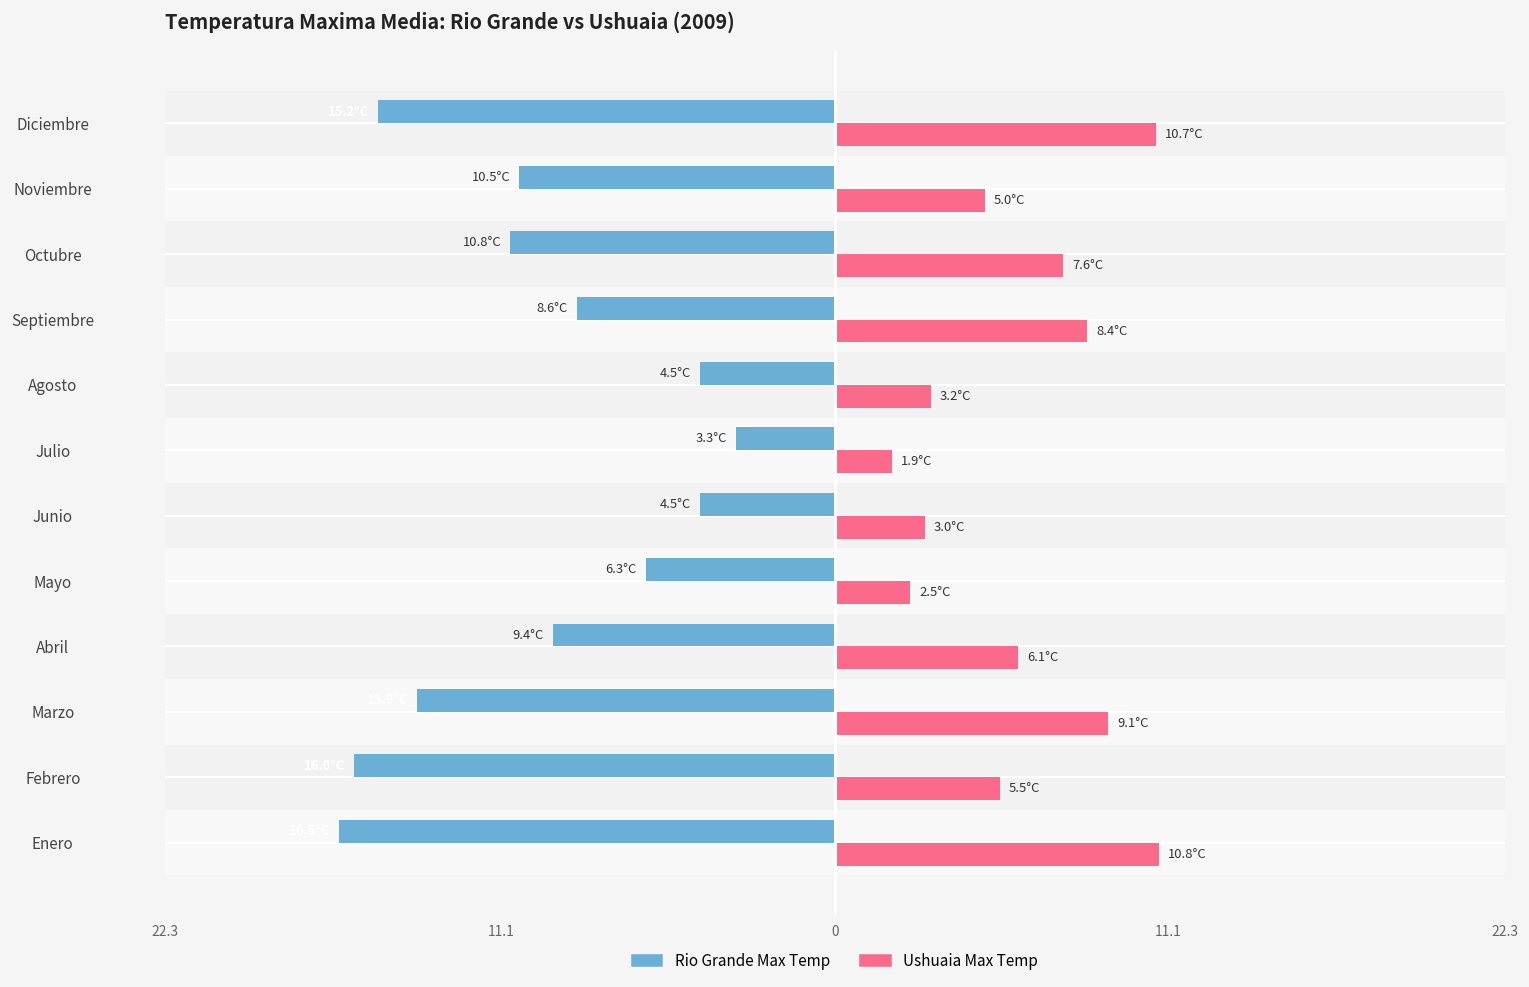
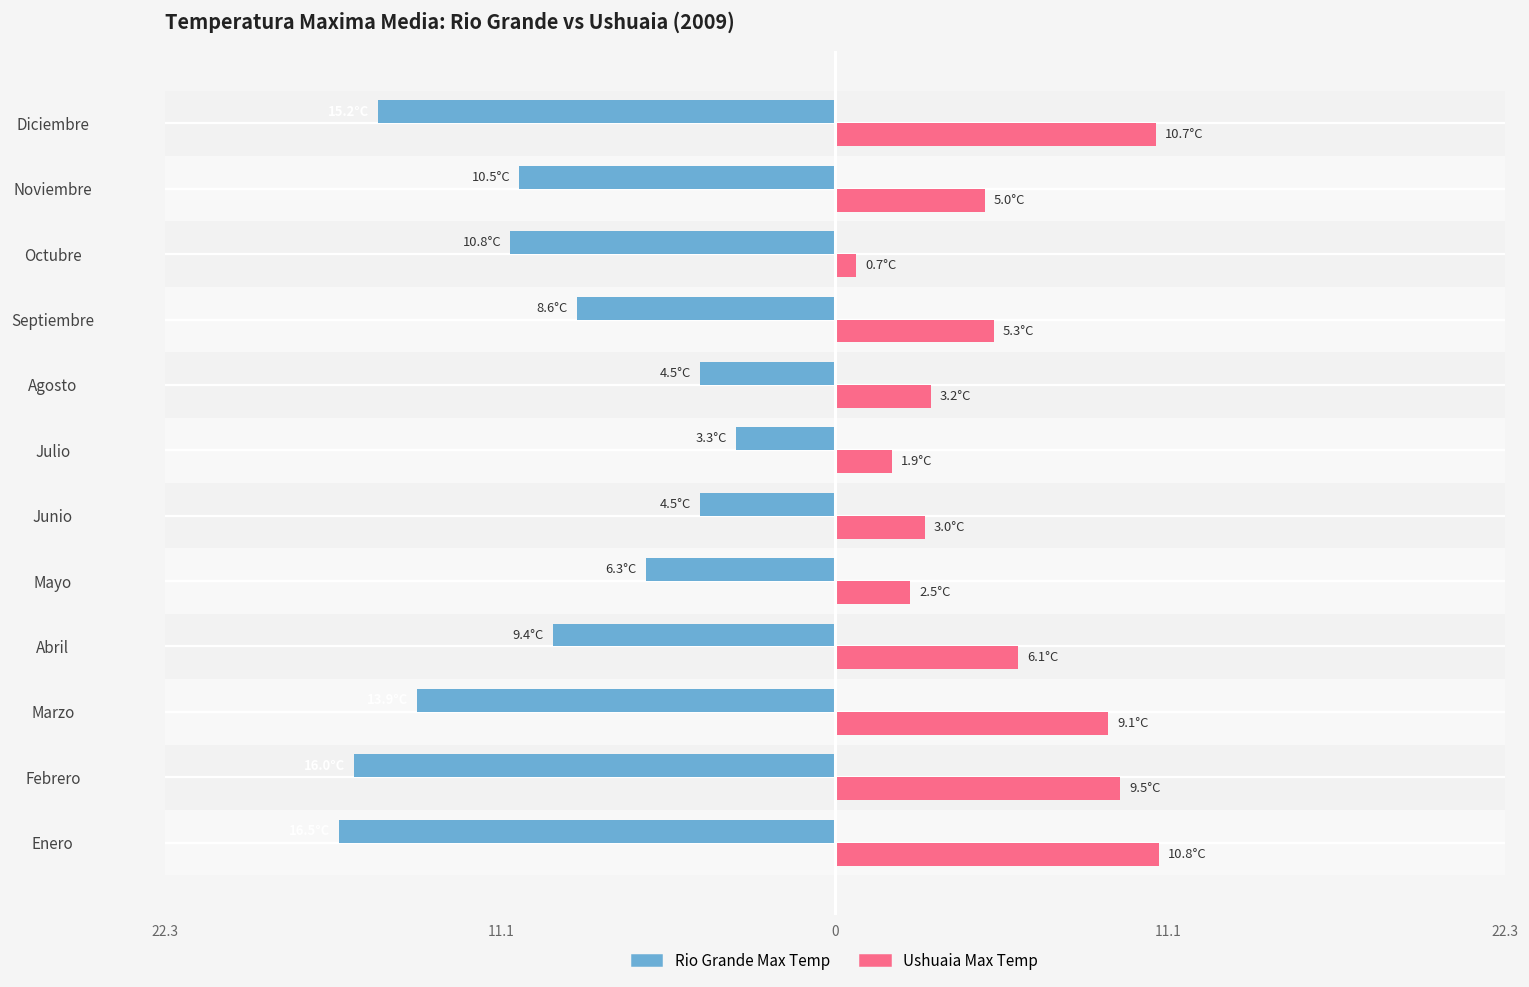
  {
    "Ushuaia Max Temp": {
      "Diciembre": "10.7°C",
      "Noviembre": "5.0°C",
-     "Octubre": "7.6°C",
-     "Septiembre": "8.4°C",
+     "Octubre": "0.7°C",
+     "Septiembre": "5.3°C",
      "Agosto": "3.2°C",
      "Julio": "1.9°C",
      "Junio": "3.0°C",
      "Mayo": "2.5°C",
      "Abril": "6.1°C",
      "Marzo": "9.1°C",
-     "Febrero": "5.5°C",
+     "Febrero": "9.5°C",
      "Enero": "10.8°C"
    }
  }
